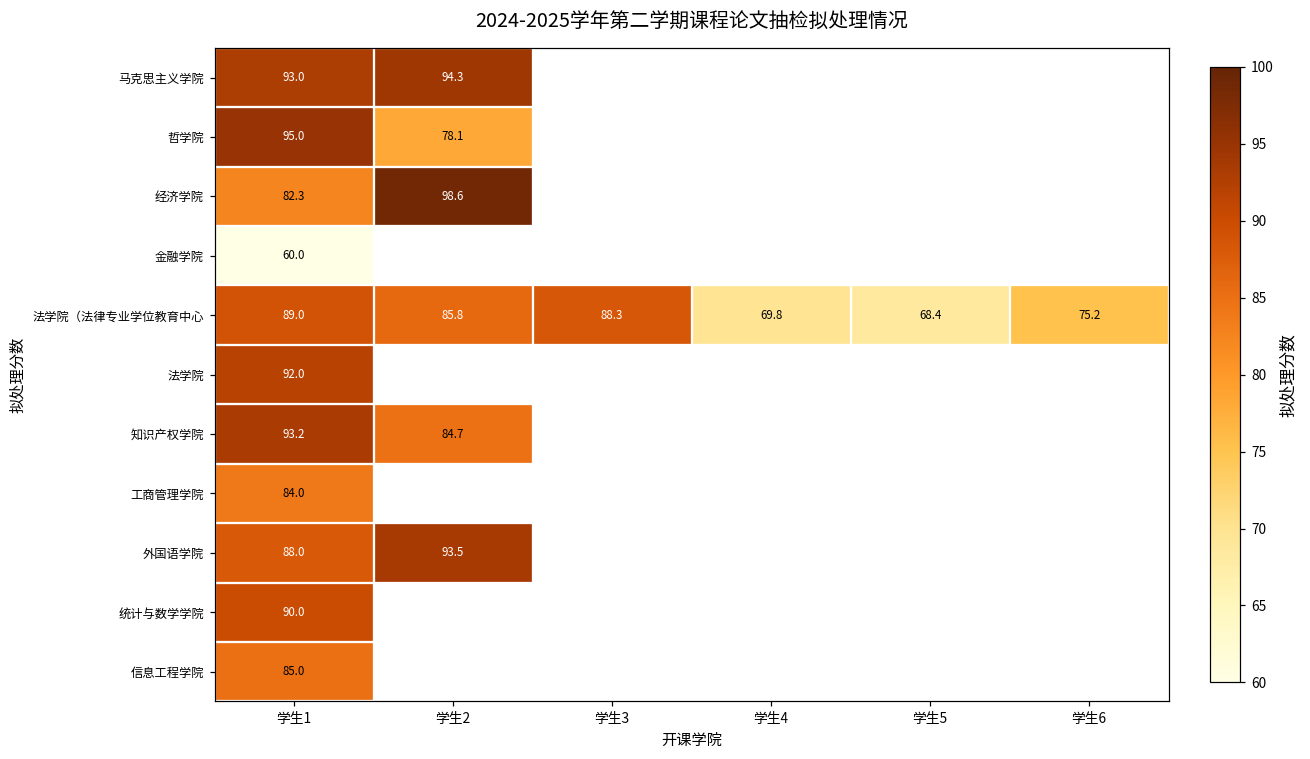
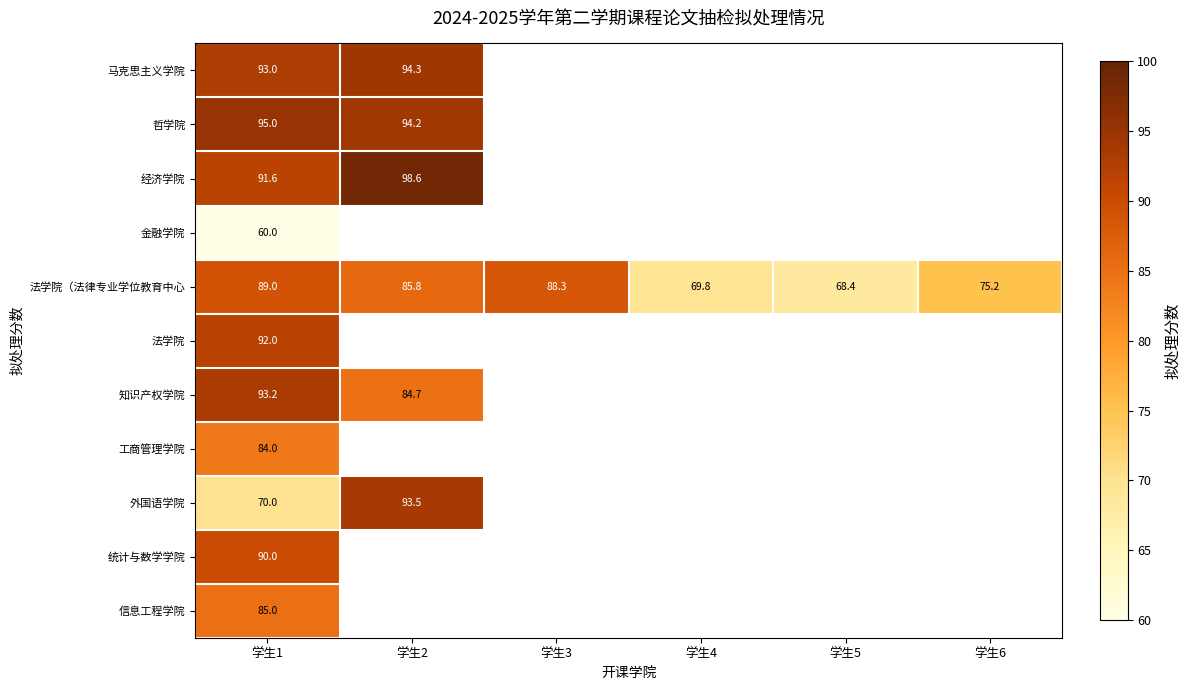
  {
    "马克思主义学院": {
      "学生1": 93.0,
      "学生2": 94.3
    },
    "哲学院": {
      "学生1": 95.0,
-     "学生2": 78.1
+     "学生2": 94.2
    },
    "经济学院": {
-     "学生1": 82.3,
+     "学生1": 91.6,
      "学生2": 98.6
    },
    "金融学院": {
      "学生1": 60.0
    },
    "法学院（法律专业学位教育中心": {
      "学生1": 89.0,
      "学生2": 85.8,
      "学生3": 88.3,
      "学生4": 69.8,
      "学生5": 68.4,
      "学生6": 75.2
    },
    "法学院": {
      "学生1": 92.0
    },
    "知识产权学院": {
      "学生1": 93.2,
      "学生2": 84.7
    },
    "工商管理学院": {
      "学生1": 84.0
    },
    "外国语学院": {
-     "学生1": 88.0,
+     "学生1": 70.0,
      "学生2": 93.5
    },
    "统计与数学学院": {
      "学生1": 90.0
    },
    "信息工程学院": {
      "学生1": 85.0
    }
  }
